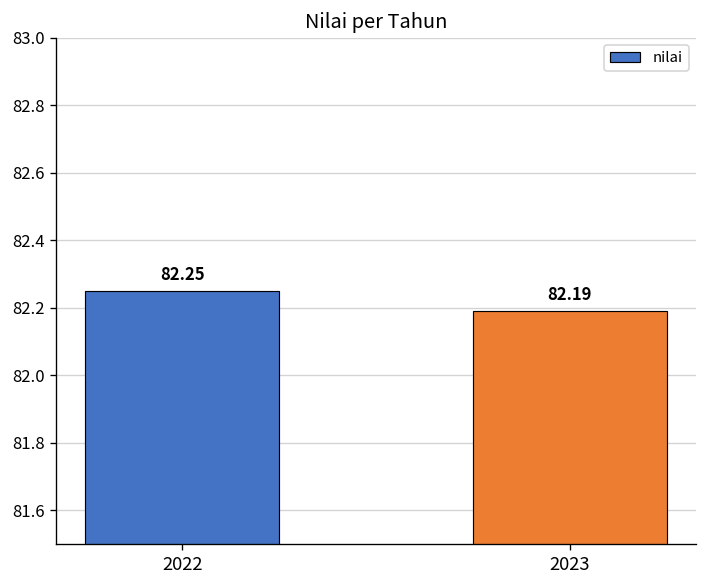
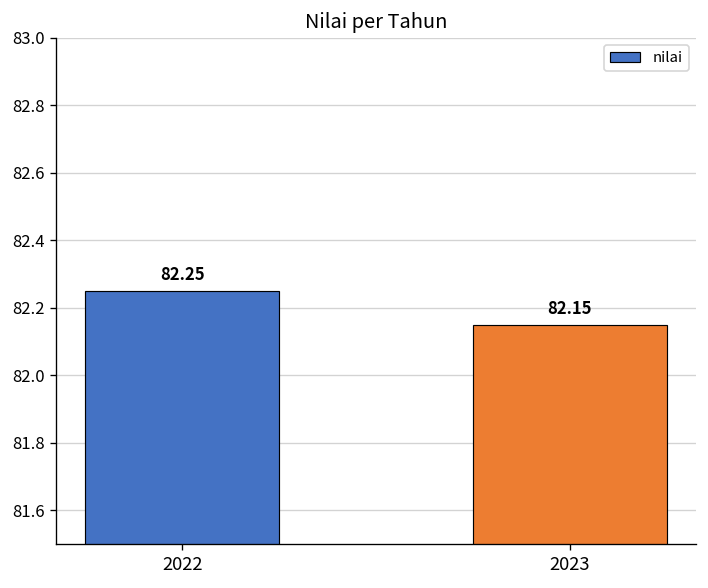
  {
    "2022": 82.25,
-   "2023": 82.19
+   "2023": 82.15
  }
